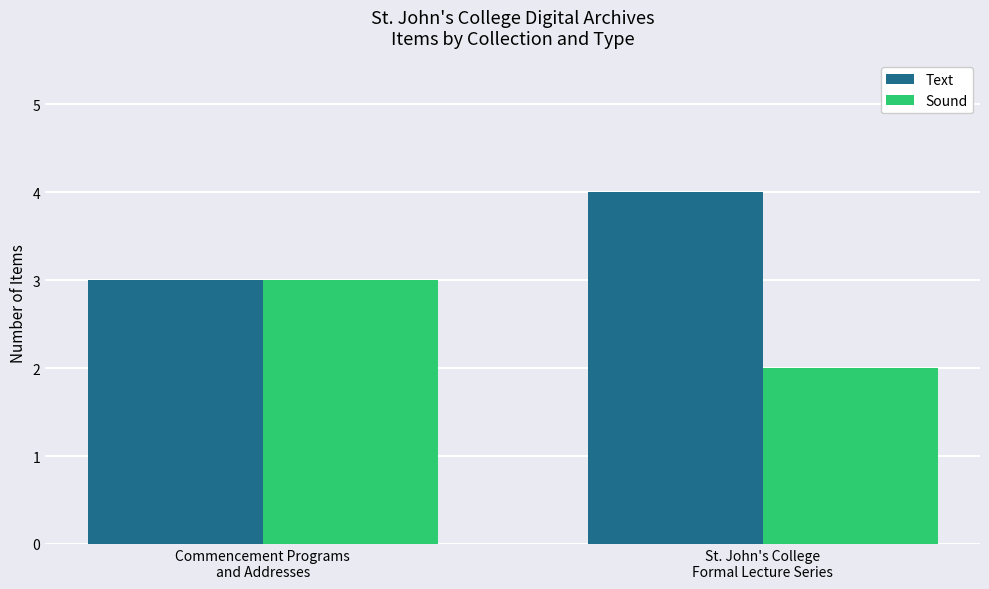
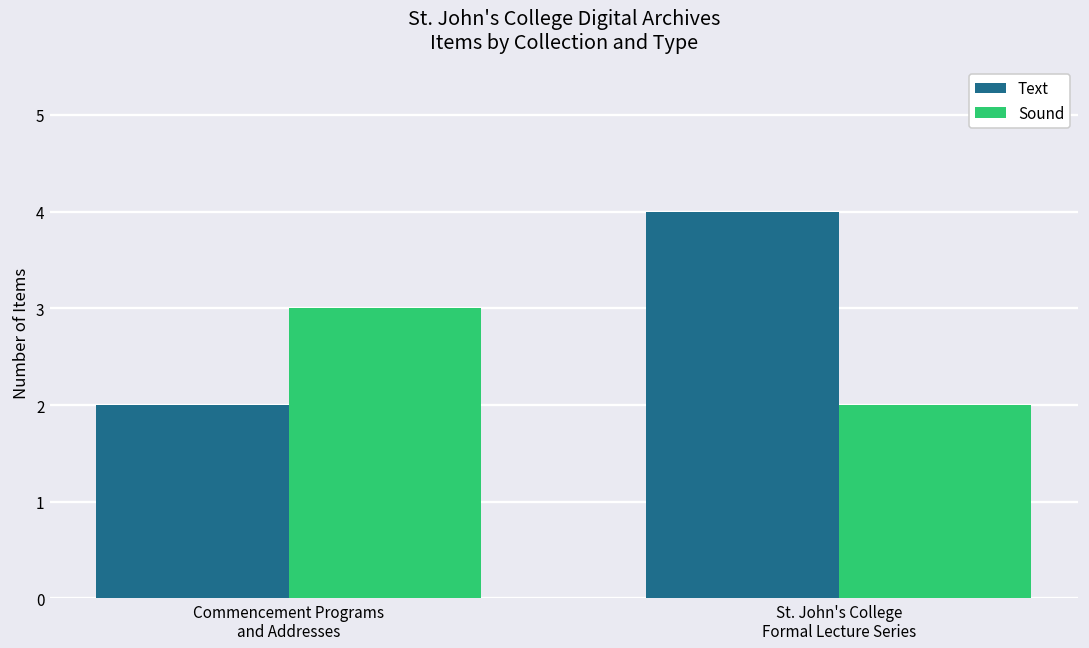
  {
    "Text": {
-     "Commencement Programs and Addresses": 3,
+     "Commencement Programs and Addresses": 2,
      "St. John's College Formal Lecture Series": 4
    },
    "Sound": {
      "Commencement Programs and Addresses": 3,
      "St. John's College Formal Lecture Series": 2
    }
  }
